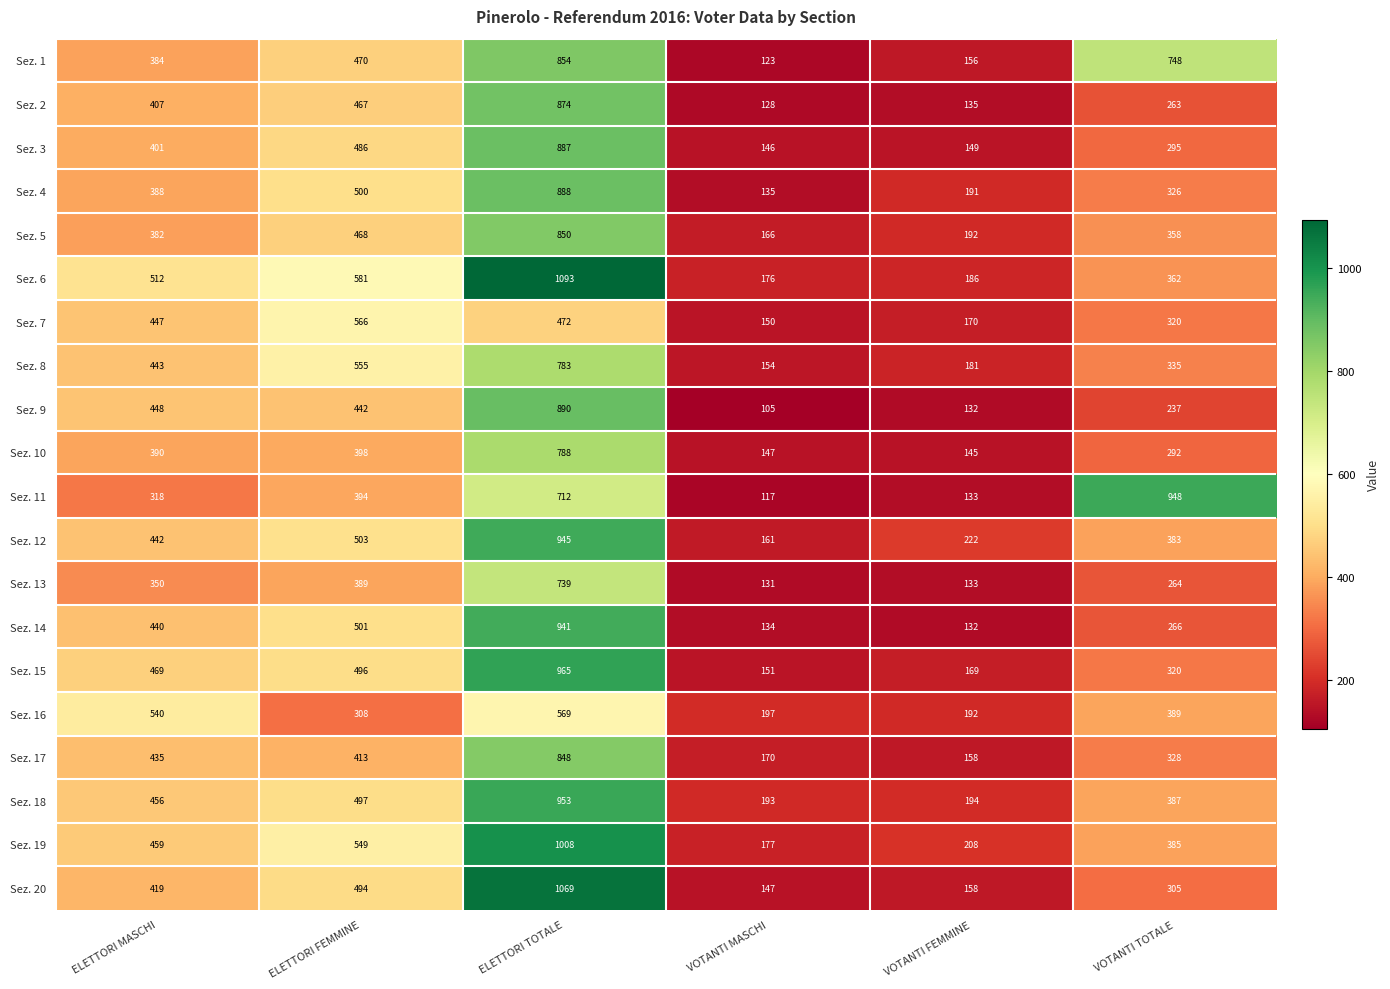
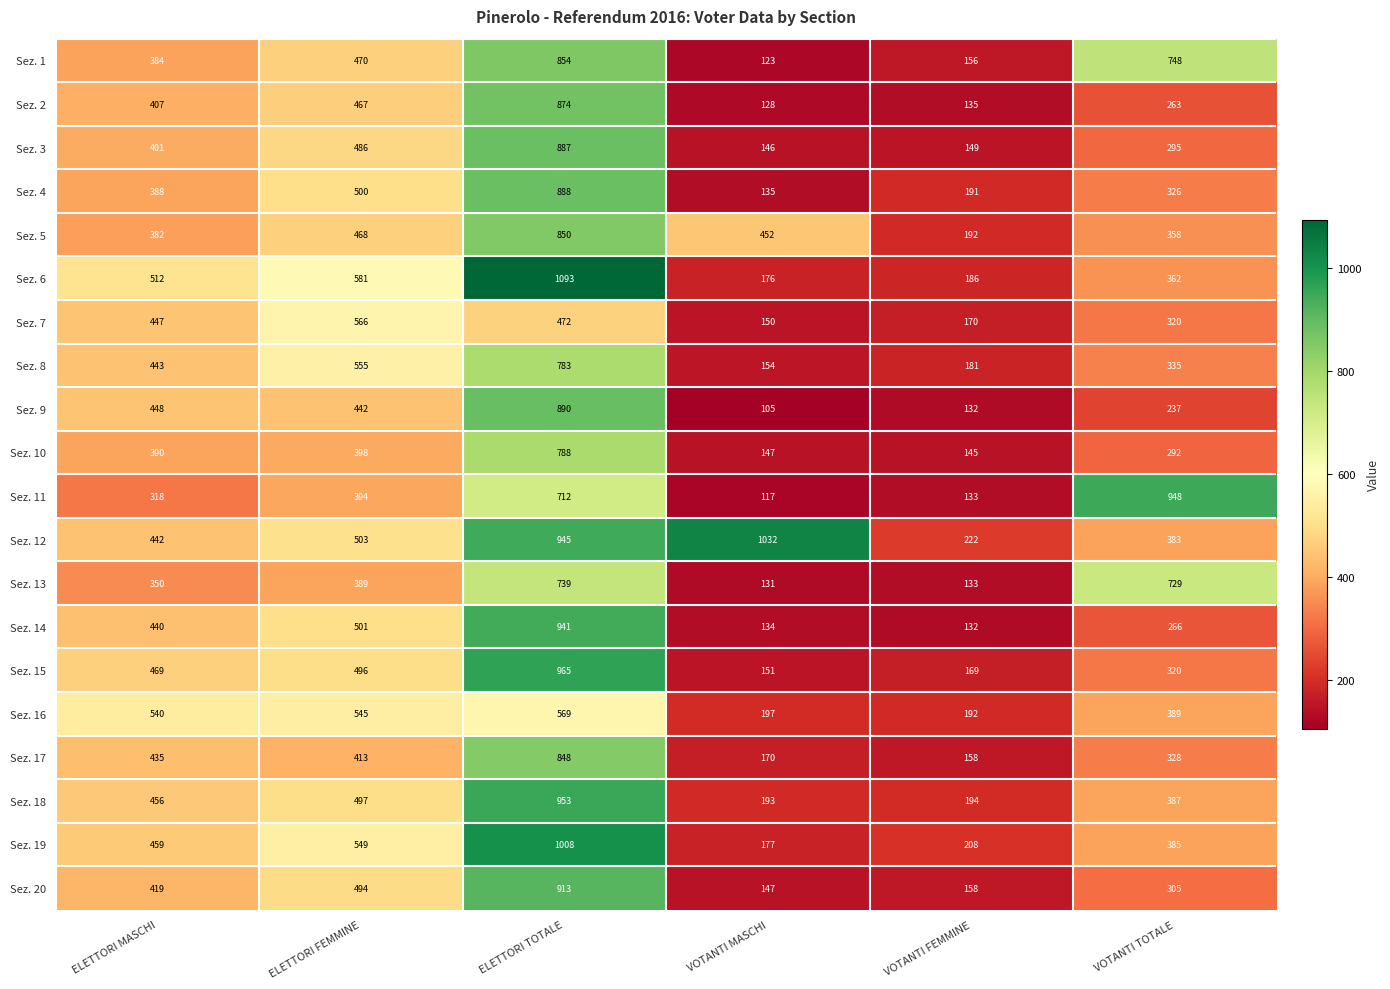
  {
    "Sez. 1": {
      "ELETTORI MASCHI": 384,
      "ELETTORI FEMMINE": 470,
      "ELETTORI TOTALE": 854,
      "VOTANTI MASCHI": 123,
      "VOTANTI FEMMINE": 156,
      "VOTANTI TOTALE": 748
    },
    "Sez. 2": {
      "ELETTORI MASCHI": 407,
      "ELETTORI FEMMINE": 467,
      "ELETTORI TOTALE": 874,
      "VOTANTI MASCHI": 128,
      "VOTANTI FEMMINE": 135,
      "VOTANTI TOTALE": 263
    },
    "Sez. 3": {
      "ELETTORI MASCHI": 401,
      "ELETTORI FEMMINE": 486,
      "ELETTORI TOTALE": 887,
      "VOTANTI MASCHI": 146,
      "VOTANTI FEMMINE": 149,
      "VOTANTI TOTALE": 295
    },
    "Sez. 4": {
      "ELETTORI MASCHI": 388,
      "ELETTORI FEMMINE": 500,
      "ELETTORI TOTALE": 888,
      "VOTANTI MASCHI": 135,
      "VOTANTI FEMMINE": 191,
      "VOTANTI TOTALE": 326
    },
    "Sez. 5": {
      "ELETTORI MASCHI": 382,
      "ELETTORI FEMMINE": 468,
      "ELETTORI TOTALE": 850,
-     "VOTANTI MASCHI": 166,
+     "VOTANTI MASCHI": 452,
      "VOTANTI FEMMINE": 192,
      "VOTANTI TOTALE": 358
    },
    "Sez. 6": {
      "ELETTORI MASCHI": 512,
      "ELETTORI FEMMINE": 581,
      "ELETTORI TOTALE": 1093,
      "VOTANTI MASCHI": 176,
      "VOTANTI FEMMINE": 186,
      "VOTANTI TOTALE": 362
    },
    "Sez. 7": {
      "ELETTORI MASCHI": 447,
      "ELETTORI FEMMINE": 566,
      "ELETTORI TOTALE": 472,
      "VOTANTI MASCHI": 150,
      "VOTANTI FEMMINE": 170,
      "VOTANTI TOTALE": 320
    },
    "Sez. 8": {
      "ELETTORI MASCHI": 443,
      "ELETTORI FEMMINE": 555,
      "ELETTORI TOTALE": 783,
      "VOTANTI MASCHI": 154,
      "VOTANTI FEMMINE": 181,
      "VOTANTI TOTALE": 335
    },
    "Sez. 9": {
      "ELETTORI MASCHI": 448,
      "ELETTORI FEMMINE": 442,
      "ELETTORI TOTALE": 890,
      "VOTANTI MASCHI": 105,
      "VOTANTI FEMMINE": 132,
      "VOTANTI TOTALE": 237
    },
    "Sez. 10": {
      "ELETTORI MASCHI": 390,
      "ELETTORI FEMMINE": 398,
      "ELETTORI TOTALE": 788,
      "VOTANTI MASCHI": 147,
      "VOTANTI FEMMINE": 145,
      "VOTANTI TOTALE": 292
    },
    "Sez. 11": {
      "ELETTORI MASCHI": 318,
      "ELETTORI FEMMINE": 394,
      "ELETTORI TOTALE": 712,
      "VOTANTI MASCHI": 117,
      "VOTANTI FEMMINE": 133,
      "VOTANTI TOTALE": 948
    },
    "Sez. 12": {
      "ELETTORI MASCHI": 442,
      "ELETTORI FEMMINE": 503,
      "ELETTORI TOTALE": 945,
-     "VOTANTI MASCHI": 161,
+     "VOTANTI MASCHI": 1032,
      "VOTANTI FEMMINE": 222,
      "VOTANTI TOTALE": 383
    },
    "Sez. 13": {
      "ELETTORI MASCHI": 350,
      "ELETTORI FEMMINE": 389,
      "ELETTORI TOTALE": 739,
      "VOTANTI MASCHI": 131,
      "VOTANTI FEMMINE": 133,
-     "VOTANTI TOTALE": 264
+     "VOTANTI TOTALE": 729
    },
    "Sez. 14": {
      "ELETTORI MASCHI": 440,
      "ELETTORI FEMMINE": 501,
      "ELETTORI TOTALE": 941,
      "VOTANTI MASCHI": 134,
      "VOTANTI FEMMINE": 132,
      "VOTANTI TOTALE": 266
    },
    "Sez. 15": {
      "ELETTORI MASCHI": 469,
      "ELETTORI FEMMINE": 496,
      "ELETTORI TOTALE": 965,
      "VOTANTI MASCHI": 151,
      "VOTANTI FEMMINE": 169,
      "VOTANTI TOTALE": 320
    },
    "Sez. 16": {
      "ELETTORI MASCHI": 540,
-     "ELETTORI FEMMINE": 308,
+     "ELETTORI FEMMINE": 545,
      "ELETTORI TOTALE": 569,
      "VOTANTI MASCHI": 197,
      "VOTANTI FEMMINE": 192,
      "VOTANTI TOTALE": 389
    },
    "Sez. 17": {
      "ELETTORI MASCHI": 435,
      "ELETTORI FEMMINE": 413,
      "ELETTORI TOTALE": 848,
      "VOTANTI MASCHI": 170,
      "VOTANTI FEMMINE": 158,
      "VOTANTI TOTALE": 328
    },
    "Sez. 18": {
      "ELETTORI MASCHI": 456,
      "ELETTORI FEMMINE": 497,
      "ELETTORI TOTALE": 953,
      "VOTANTI MASCHI": 193,
      "VOTANTI FEMMINE": 194,
      "VOTANTI TOTALE": 387
    },
    "Sez. 19": {
      "ELETTORI MASCHI": 459,
      "ELETTORI FEMMINE": 549,
      "ELETTORI TOTALE": 1008,
      "VOTANTI MASCHI": 177,
      "VOTANTI FEMMINE": 208,
      "VOTANTI TOTALE": 385
    },
    "Sez. 20": {
      "ELETTORI MASCHI": 419,
      "ELETTORI FEMMINE": 494,
-     "ELETTORI TOTALE": 1069,
+     "ELETTORI TOTALE": 913,
      "VOTANTI MASCHI": 147,
      "VOTANTI FEMMINE": 158,
      "VOTANTI TOTALE": 305
    }
  }
